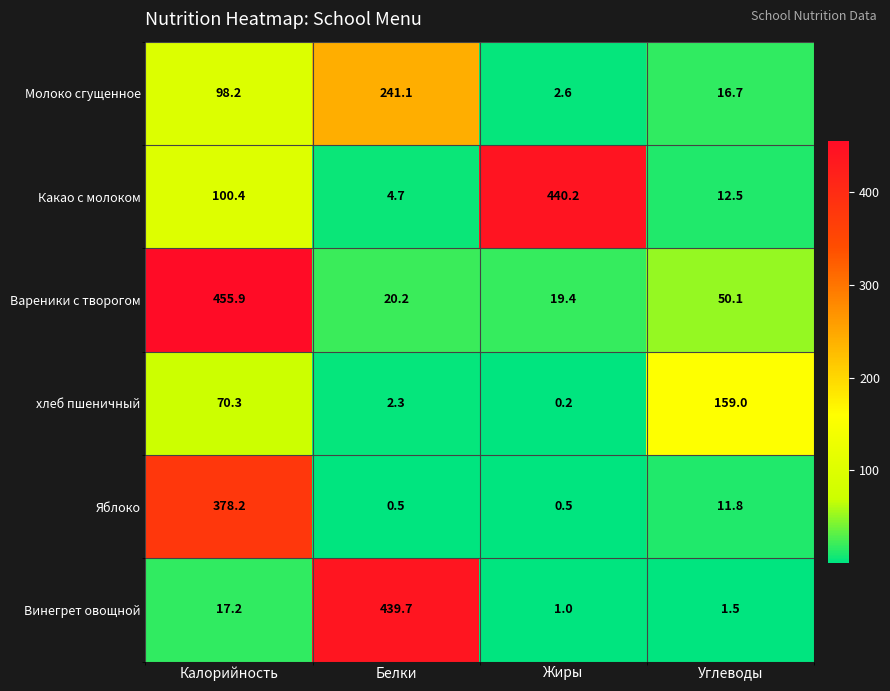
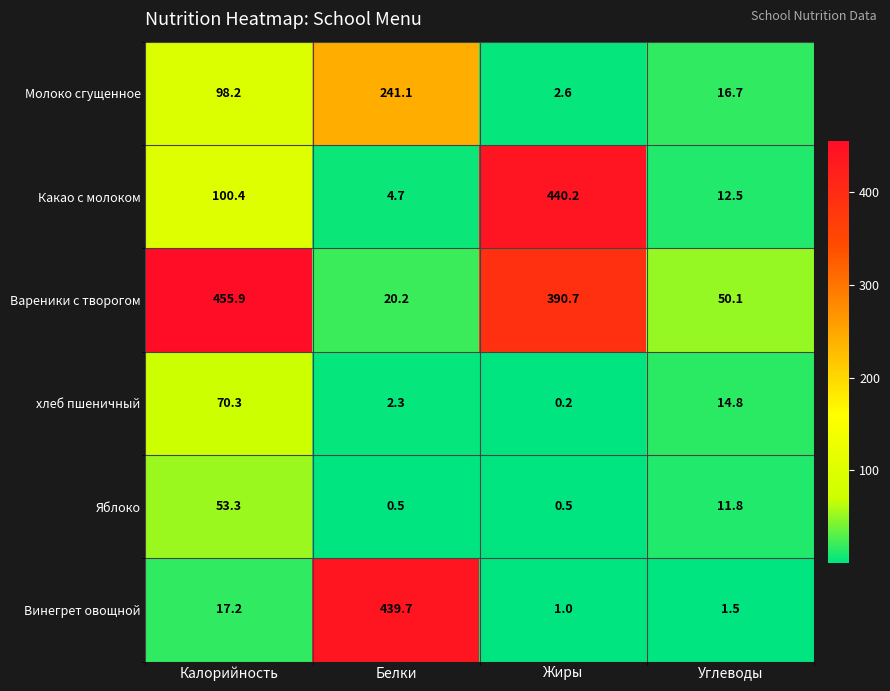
  {
    "Молоко сгущенное": {
      "Калорийность": 98.2,
      "Белки": 241.1,
      "Жиры": 2.6,
      "Углеводы": 16.7
    },
    "Какао с молоком": {
      "Калорийность": 100.4,
      "Белки": 4.7,
      "Жиры": 440.2,
      "Углеводы": 12.5
    },
    "Вареники с творогом": {
      "Калорийность": 455.9,
      "Белки": 20.2,
-     "Жиры": 19.4,
+     "Жиры": 390.7,
      "Углеводы": 50.1
    },
    "хлеб пшеничный": {
      "Калорийность": 70.3,
      "Белки": 2.3,
      "Жиры": 0.2,
-     "Углеводы": 159.0
+     "Углеводы": 14.8
    },
    "Яблоко": {
-     "Калорийность": 378.2,
+     "Калорийность": 53.3,
      "Белки": 0.5,
      "Жиры": 0.5,
      "Углеводы": 11.8
    },
    "Винегрет овощной": {
      "Калорийность": 17.2,
      "Белки": 439.7,
      "Жиры": 1.0,
      "Углеводы": 1.5
    }
  }
